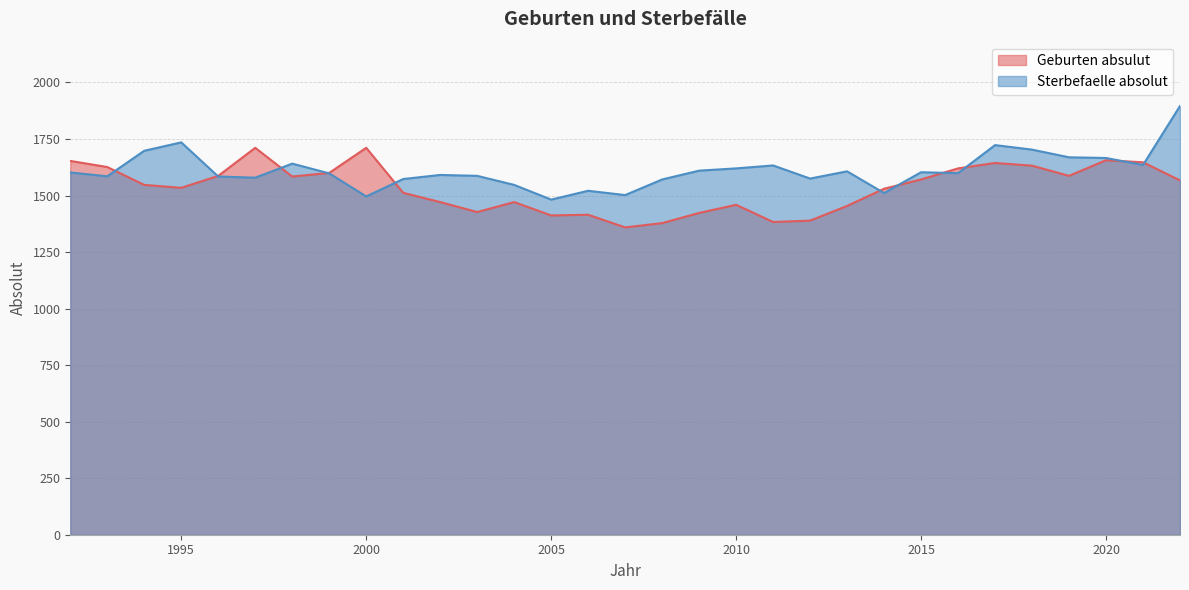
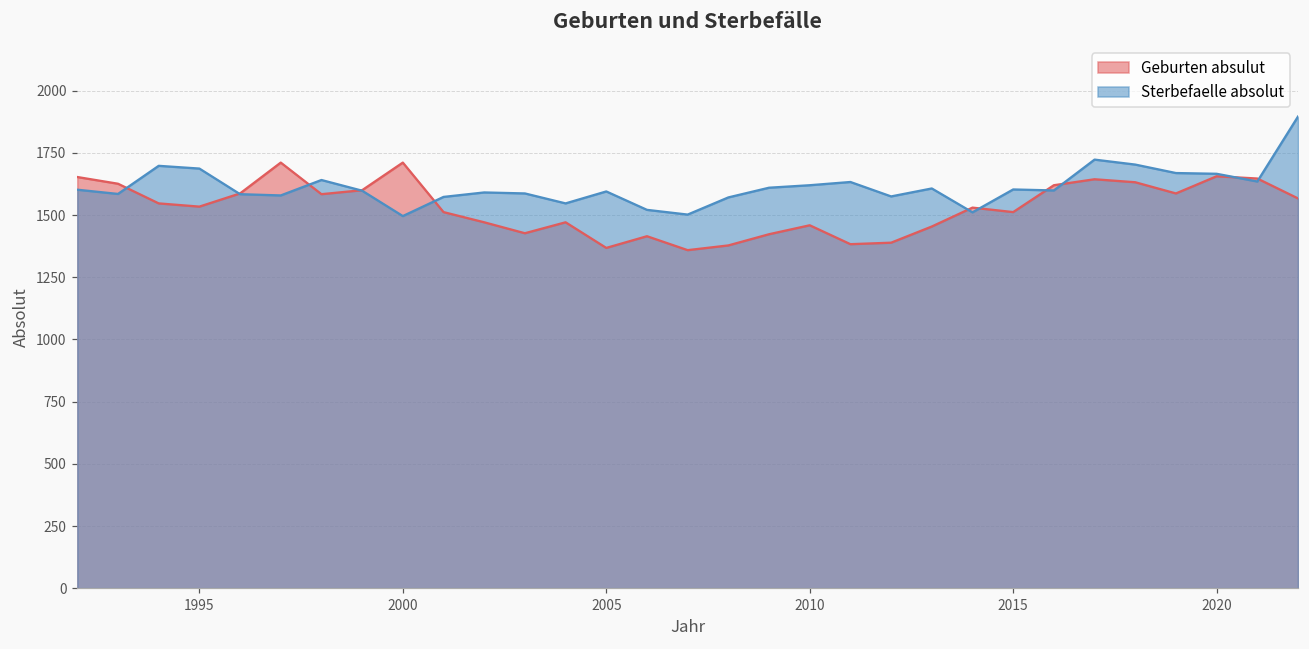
  {
    "Geburten absulut": {
      "1995": 1530,
      "2000": 1710,
-     "2005": 1410,
+     "2005": 1370,
      "2010": 1460,
-     "2015": 1570
+     "2015": 1510
    },
    "Sterbefaelle absolut": {
-     "1995": 1740,
+     "1995": 1690,
      "2000": 1500,
-     "2005": 1480,
+     "2005": 1600,
      "2010": 1620,
      "2015": 1600
    }
  }
